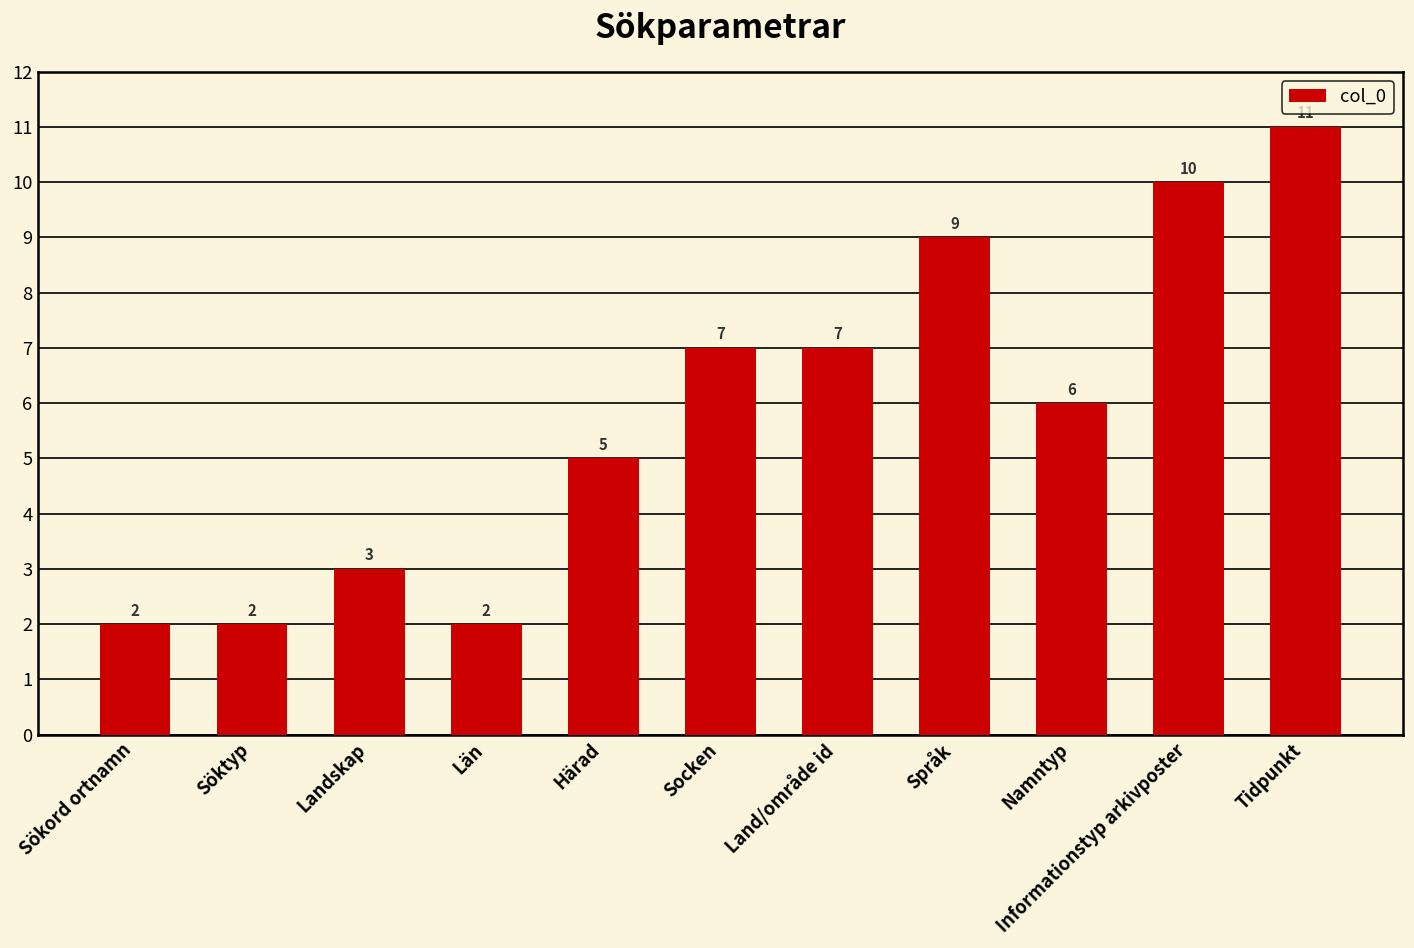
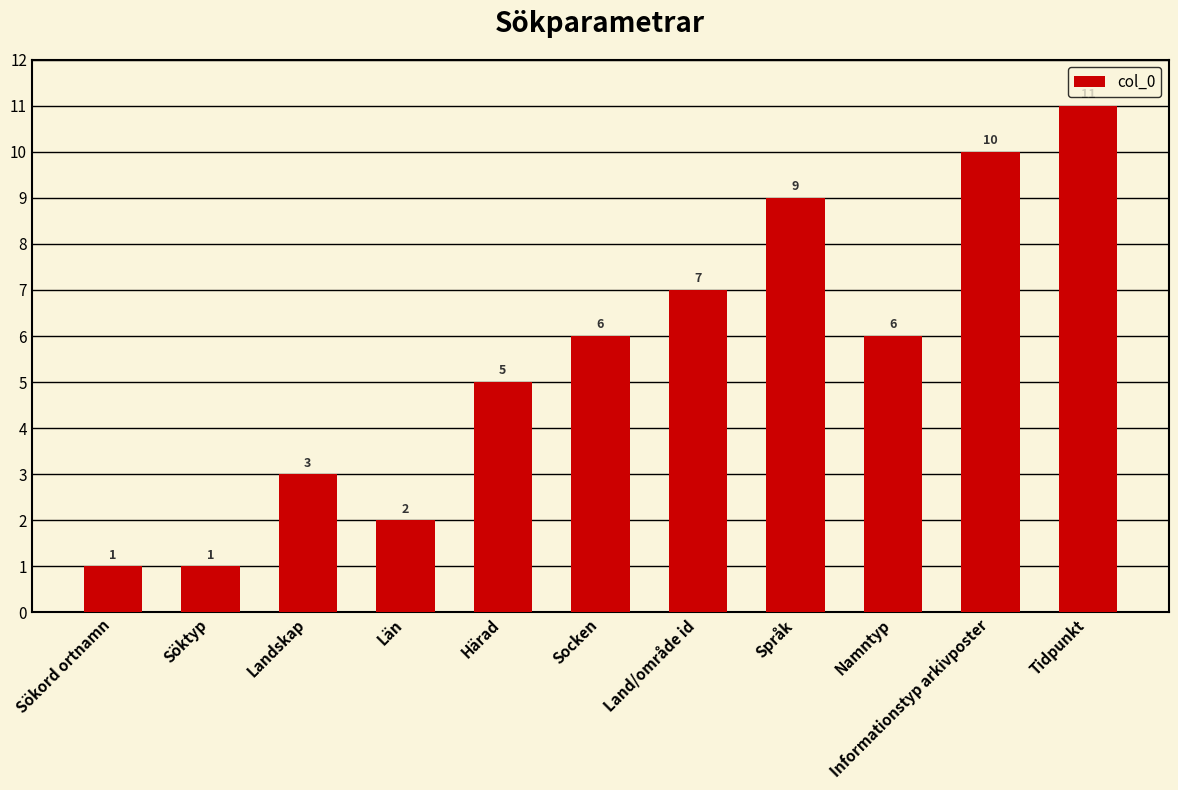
  {
-   "Sökord ortnamn": 2,
-   "Söktyp": 2,
+   "Sökord ortnamn": 1,
+   "Söktyp": 1,
    "Landskap": 3,
    "Län": 2,
    "Härad": 5,
-   "Socken": 7,
+   "Socken": 6,
    "Land/område id": 7,
    "Språk": 9,
    "Namntyp": 6,
    "Informationstyp arkivposter": 10
  }
